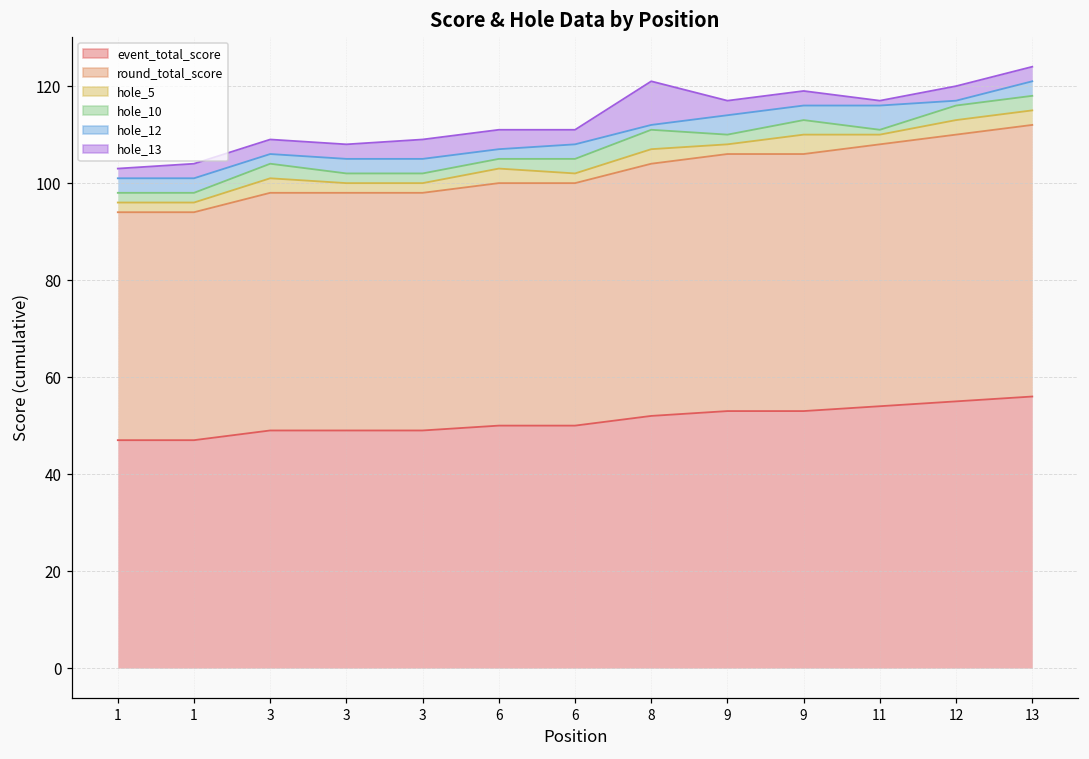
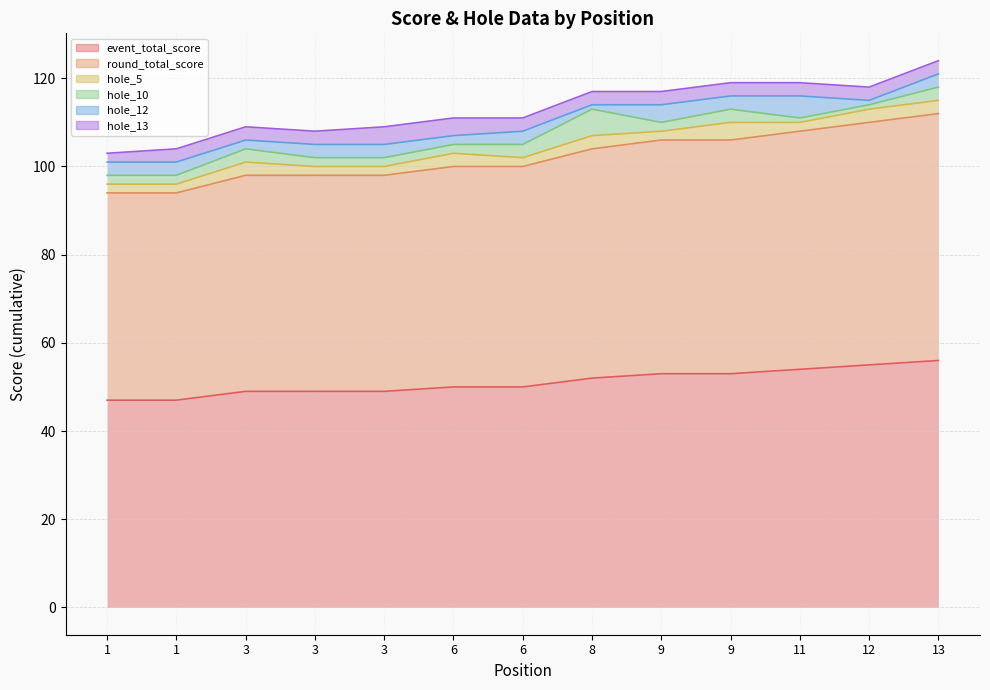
  {
    "hole_10": {
-     "8": 4,
+     "8": 6,
      "11": 1,
-     "12": 3,
+     "12": 1,
      "13": 3
    },
    "hole_12": {
      "8": 1,
      "11": 5,
      "12": 1,
      "13": 3
    },
    "hole_13": {
-     "8": 9,
-     "11": 1,
+     "8": 3,
+     "11": 3,
      "12": 3,
      "13": 3
    }
  }
